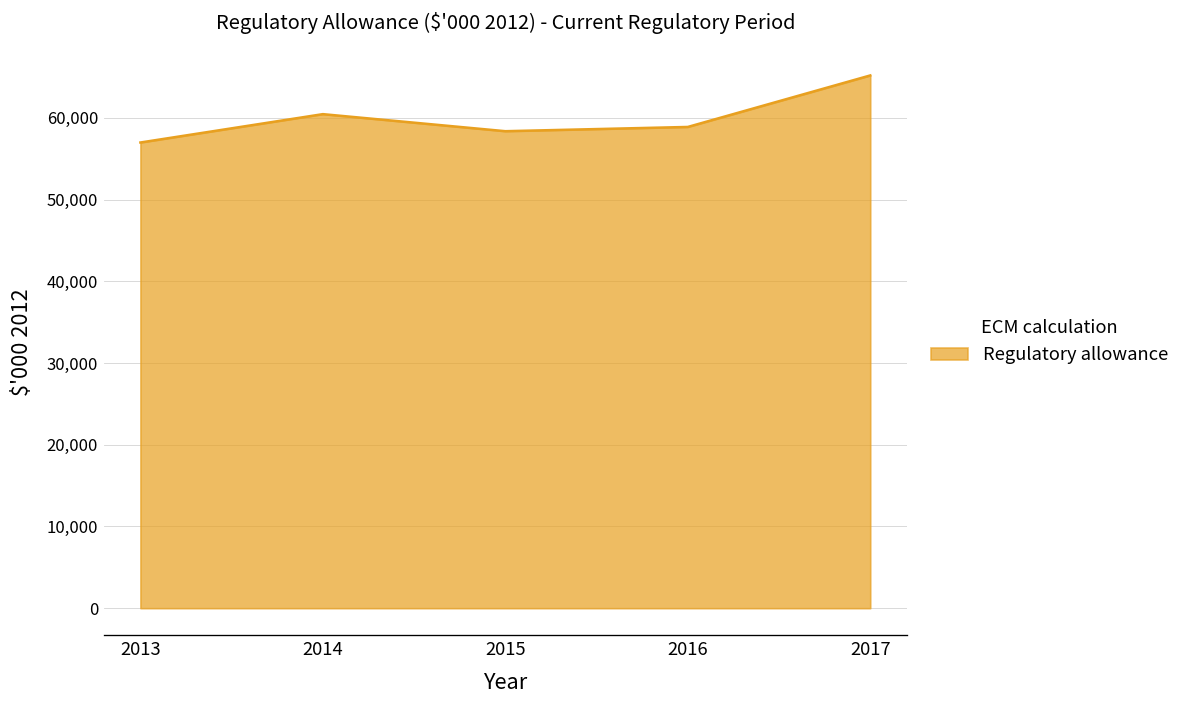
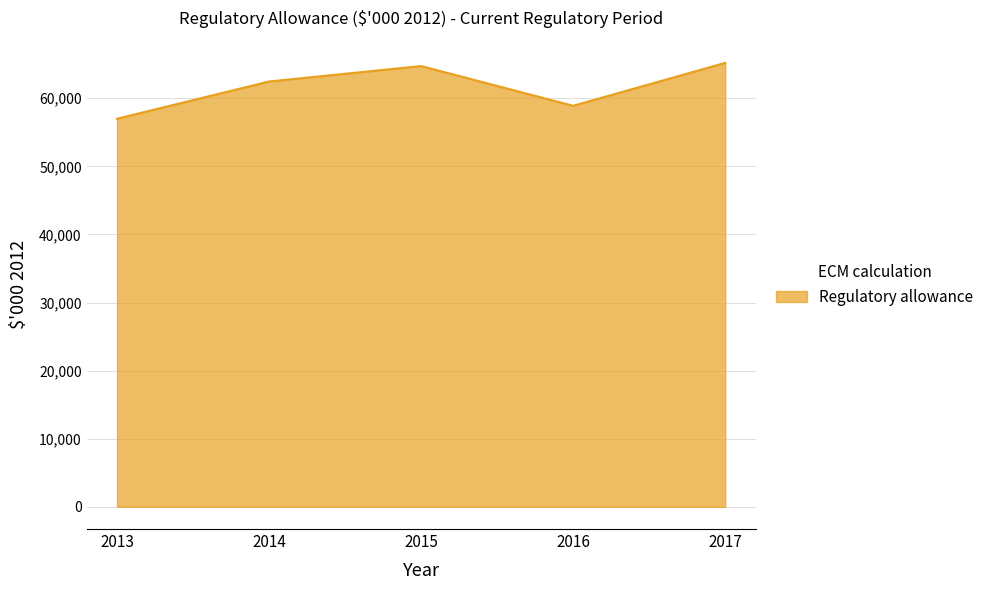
  {
    "2013": "57,000",
-   "2014": "60,000",
-   "2015": "58,000",
+   "2014": "62,000",
+   "2015": "65,000",
    "2016": "59,000",
    "2017": "65,000"
  }
